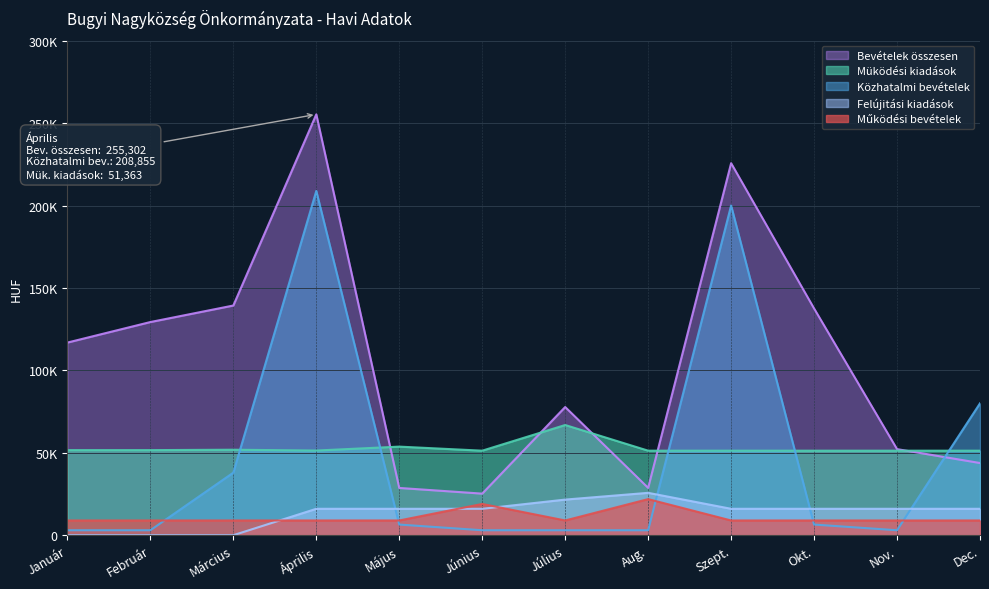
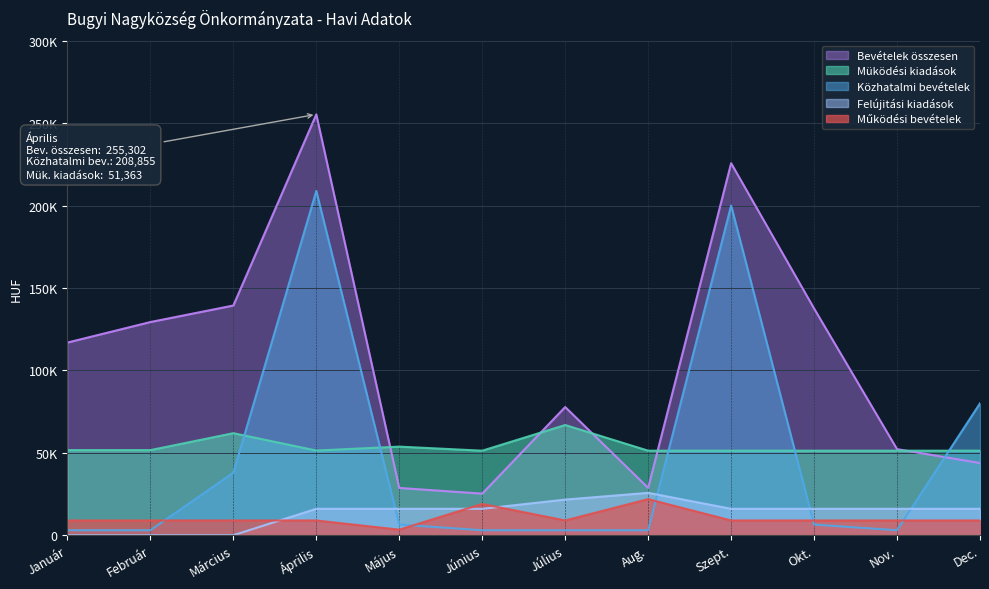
  {
    "Bevételek összesen": {
      "Január": 117000,
      "Február": 129000,
      "Március": 139000,
      "Május": 29000,
      "Június": 25000,
      "Július": 78000,
      "Aug.": 29000,
      "Szept.": 226000,
      "Okt.": 138000,
      "Dec.": 44000
    },
    "Müködési kiadások": {
      "Január": 52000,
      "Február": 52000,
-     "Március": 52000,
+     "Március": 62000,
      "Április": 51000,
      "Május": 54000,
      "Június": 51000,
      "Július": 67000,
      "Aug.": 51000,
      "Szept.": 51000,
      "Okt.": 51000,
      "Dec.": 51000
    },
    "Közhatalmi bevételek": {
      "Január": 3000,
      "Február": 3000,
      "Március": 38000,
      "Április": 209000,
      "Május": 6000,
      "Június": 3000,
      "Július": 3000,
      "Aug.": 3000,
      "Szept.": 200000,
      "Okt.": 6000,
      "Nov.": 3000,
      "Dec.": 80000
    },
    "Felújitási kiadások": {
      "Január": 0,
      "Február": 0,
      "Március": 0,
      "Április": 16000,
      "Május": 16000,
      "Június": 16000,
      "Július": 22000,
      "Aug.": 26000,
      "Szept.": 16000,
      "Okt.": 16000,
      "Nov.": 16000,
      "Dec.": 16000
    },
    "Működési bevételek": {
      "Január": 9000,
      "Február": 9000,
      "Március": 9000,
      "Április": 9000,
-     "Május": 9000,
+     "Május": 3000,
      "Június": 19000,
      "Július": 9000,
      "Aug.": 22000,
      "Szept.": 9000,
      "Okt.": 9000,
      "Nov.": 9000,
      "Dec.": 9000
    }
  }
